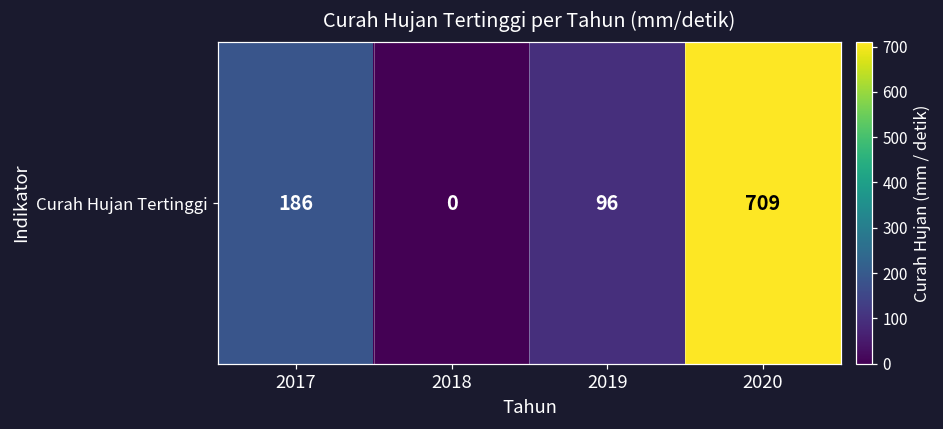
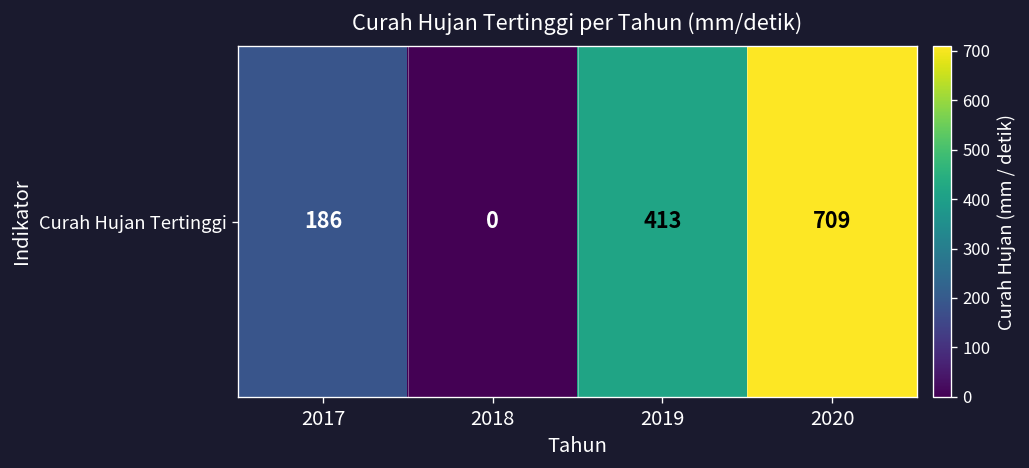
  {
    "Curah Hujan Tertinggi": {
      "2017": 186,
      "2018": 0,
-     "2019": 96,
+     "2019": 413,
      "2020": 709
    }
  }
